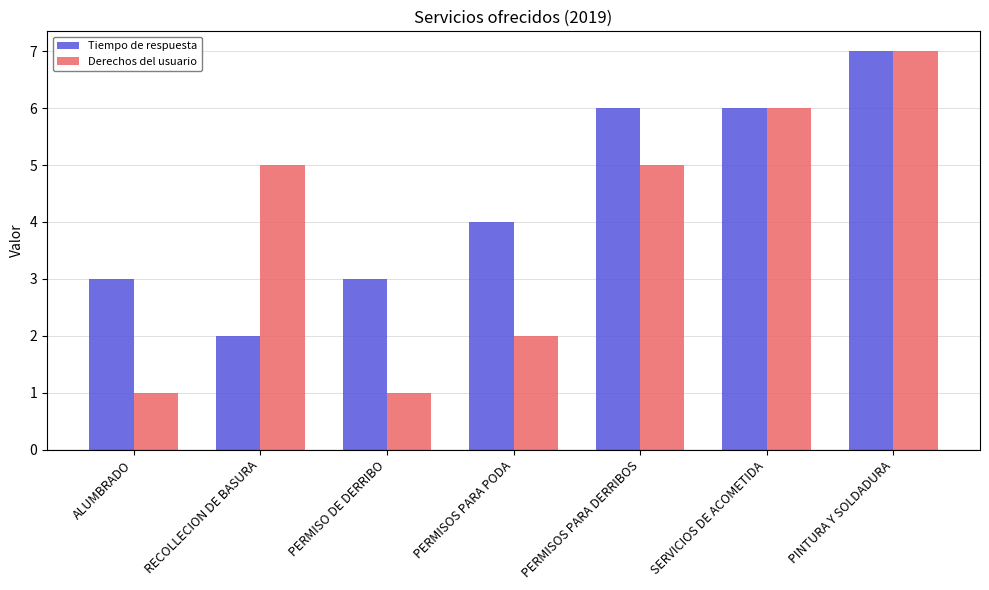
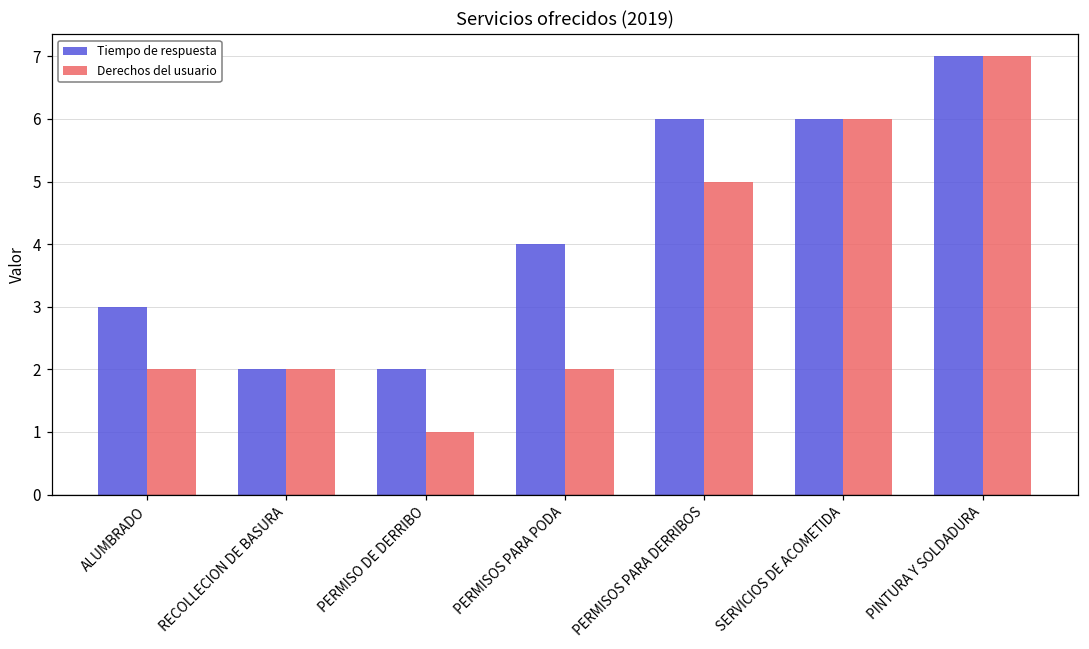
  {
    "Tiempo de respuesta": {
      "ALUMBRADO": 3,
      "RECOLLECION DE BASURA": 2,
-     "PERMISO DE DERRIBO": 3,
+     "PERMISO DE DERRIBO": 2,
      "PERMISOS PARA PODA": 4,
      "PERMISOS PARA DERRIBOS": 6,
      "SERVICIOS DE ACOMETIDA": 6,
      "PINTURA Y SOLDADURA": 7
    },
    "Derechos del usuario": {
-     "ALUMBRADO": 1,
-     "RECOLLECION DE BASURA": 5,
+     "ALUMBRADO": 2,
+     "RECOLLECION DE BASURA": 2,
      "PERMISO DE DERRIBO": 1,
      "PERMISOS PARA PODA": 2,
      "PERMISOS PARA DERRIBOS": 5,
      "SERVICIOS DE ACOMETIDA": 6,
      "PINTURA Y SOLDADURA": 7
    }
  }
